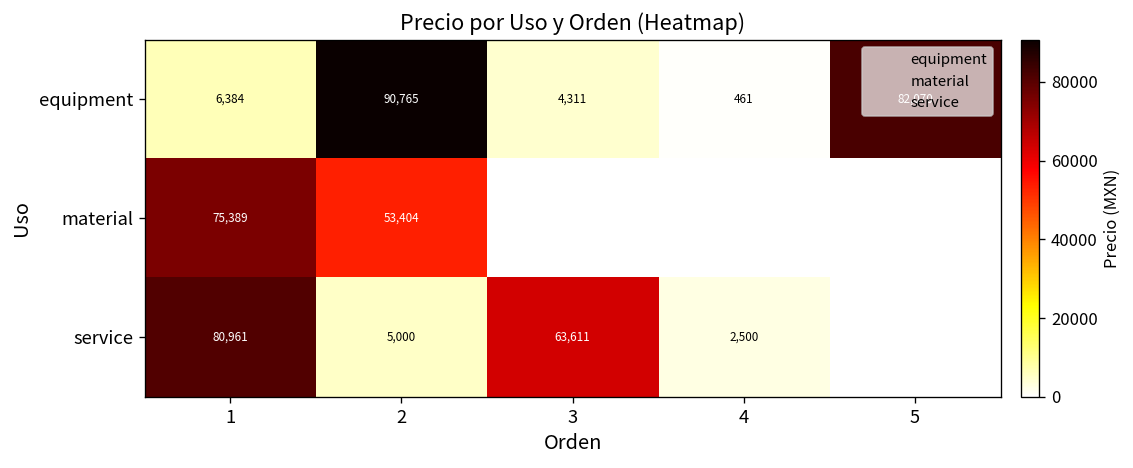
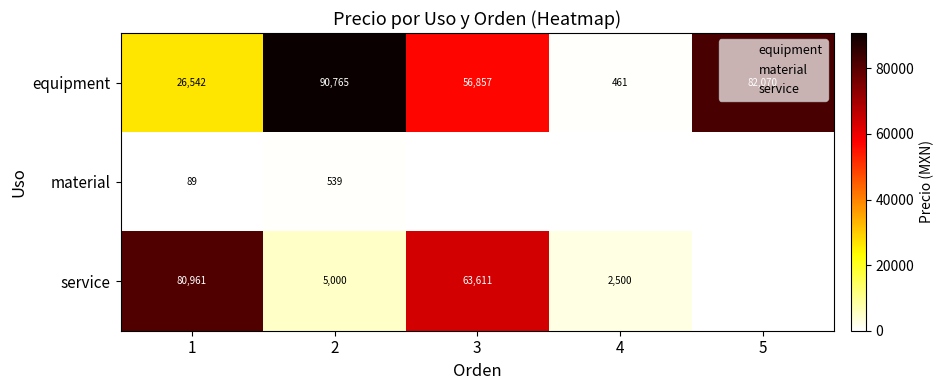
  {
    "equipment": {
-     "1": "6,384",
+     "1": "26,542",
      "2": "90,765",
-     "3": "4,311",
+     "3": "56,857",
      "4": "461"
    },
    "material": {
-     "1": "75,389",
-     "2": "53,404"
+     "1": "89",
+     "2": "539"
    },
    "service": {
      "1": "80,961",
      "2": "5,000",
      "3": "63,611",
      "4": "2,500"
    }
  }
